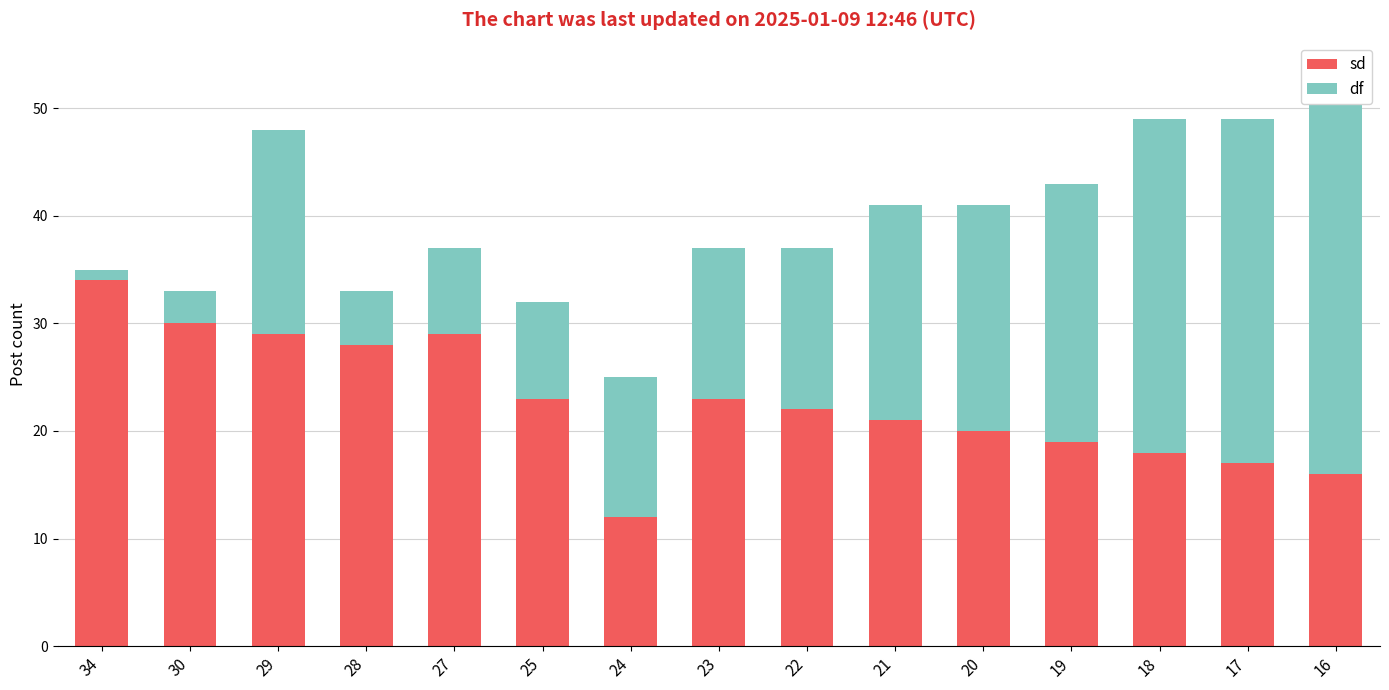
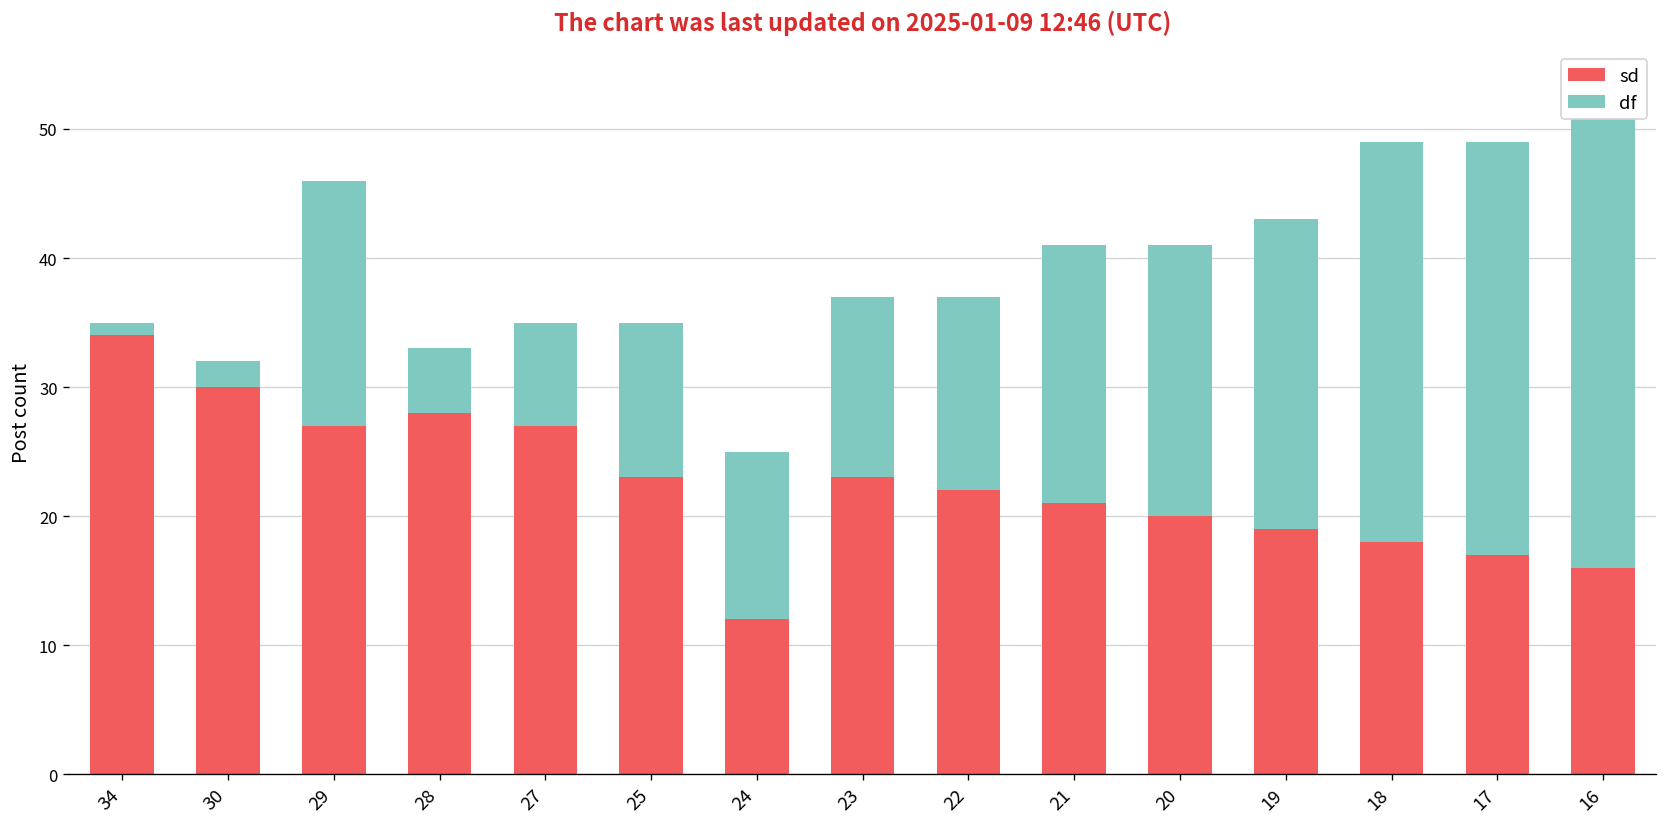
  {
    "sd": {
      "34": 34,
      "30": 30,
-     "29": 29,
+     "29": 27,
      "28": 28,
-     "27": 29,
+     "27": 27,
      "25": 23,
      "24": 12,
      "23": 23,
      "22": 22,
      "21": 21,
      "20": 20,
      "19": 19,
      "18": 18,
      "17": 17,
      "16": 16
    },
    "df": {
      "34": 1,
-     "30": 3,
+     "30": 2,
      "29": 19,
      "28": 5,
      "27": 8,
-     "25": 9,
+     "25": 12,
      "24": 13,
      "23": 14,
      "22": 15,
      "21": 20,
      "20": 21,
      "19": 24,
      "18": 31,
      "17": 32
    }
  }
